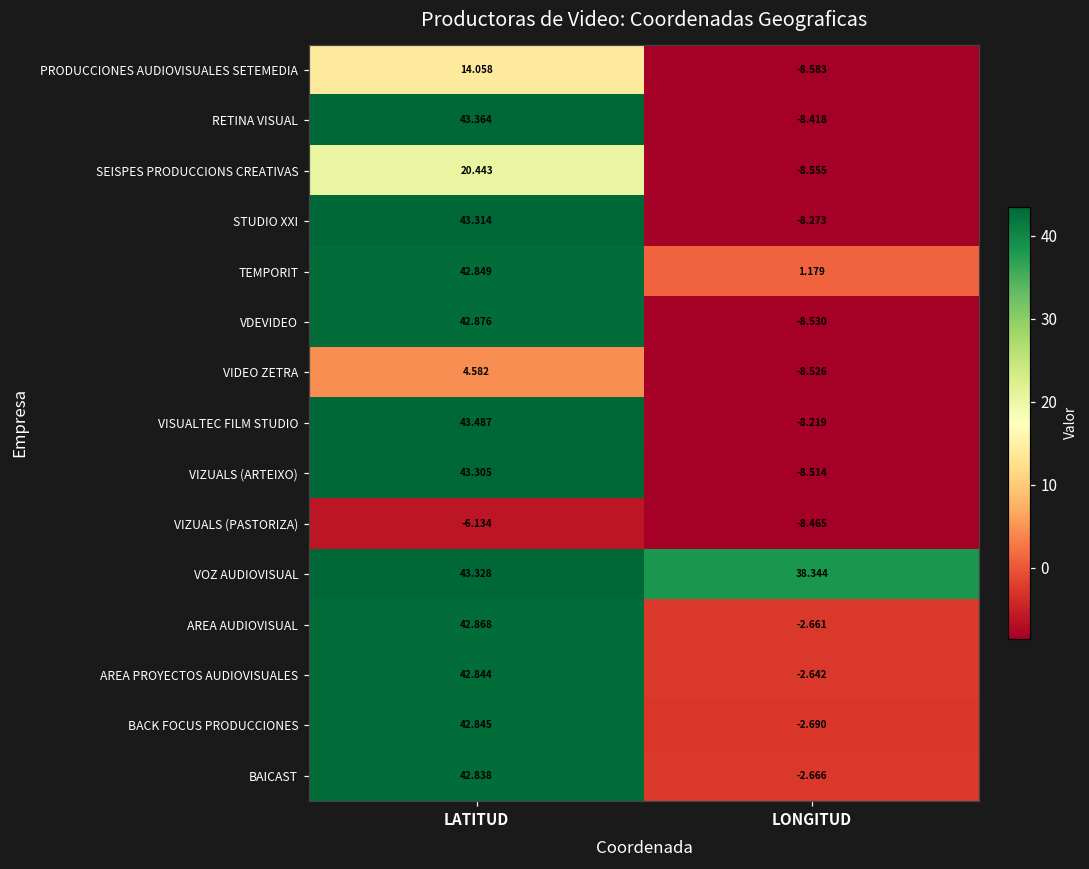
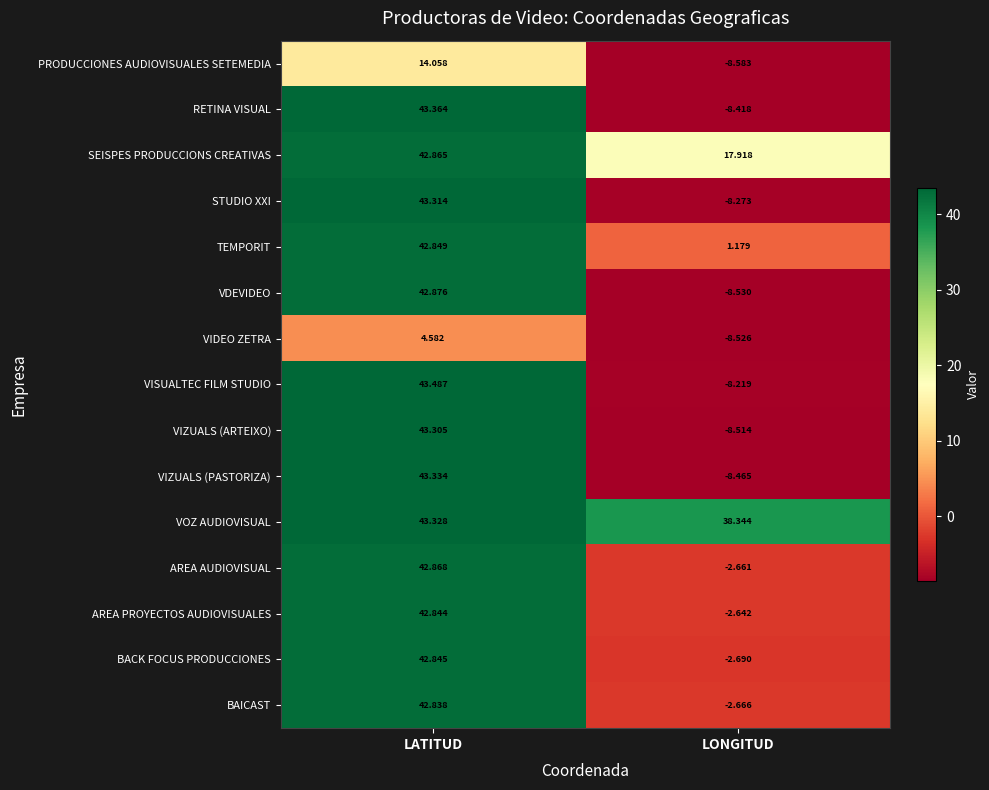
  {
    "PRODUCCIONES AUDIOVISUALES SETEMEDIA": {
      "LATITUD": 14.058,
      "LONGITUD": -8.583
    },
    "RETINA VISUAL": {
      "LATITUD": 43.364,
      "LONGITUD": -8.418
    },
    "SEISPES PRODUCCIONS CREATIVAS": {
-     "LATITUD": 20.443,
-     "LONGITUD": -8.555
+     "LATITUD": 42.865,
+     "LONGITUD": 17.918
    },
    "STUDIO XXI": {
      "LATITUD": 43.314,
      "LONGITUD": -8.273
    },
    "TEMPORIT": {
      "LATITUD": 42.849,
      "LONGITUD": 1.179
    },
    "VDEVIDEO": {
      "LATITUD": 42.876,
      "LONGITUD": -8.530
    },
    "VIDEO ZETRA": {
      "LATITUD": 4.582,
      "LONGITUD": -8.526
    },
    "VISUALTEC FILM STUDIO": {
      "LATITUD": 43.487,
      "LONGITUD": -8.219
    },
    "VIZUALS (ARTEIXO)": {
      "LATITUD": 43.305,
      "LONGITUD": -8.514
    },
    "VIZUALS (PASTORIZA)": {
-     "LATITUD": -6.134,
+     "LATITUD": 43.334,
      "LONGITUD": -8.465
    },
    "VOZ AUDIOVISUAL": {
      "LATITUD": 43.328,
      "LONGITUD": 38.344
    },
    "AREA AUDIOVISUAL": {
      "LATITUD": 42.868,
      "LONGITUD": -2.661
    },
    "AREA PROYECTOS AUDIOVISUALES": {
      "LATITUD": 42.844,
      "LONGITUD": -2.642
    },
    "BACK FOCUS PRODUCCIONES": {
      "LATITUD": 42.845,
      "LONGITUD": -2.690
    },
    "BAICAST": {
      "LATITUD": 42.838,
      "LONGITUD": -2.666
    }
  }
